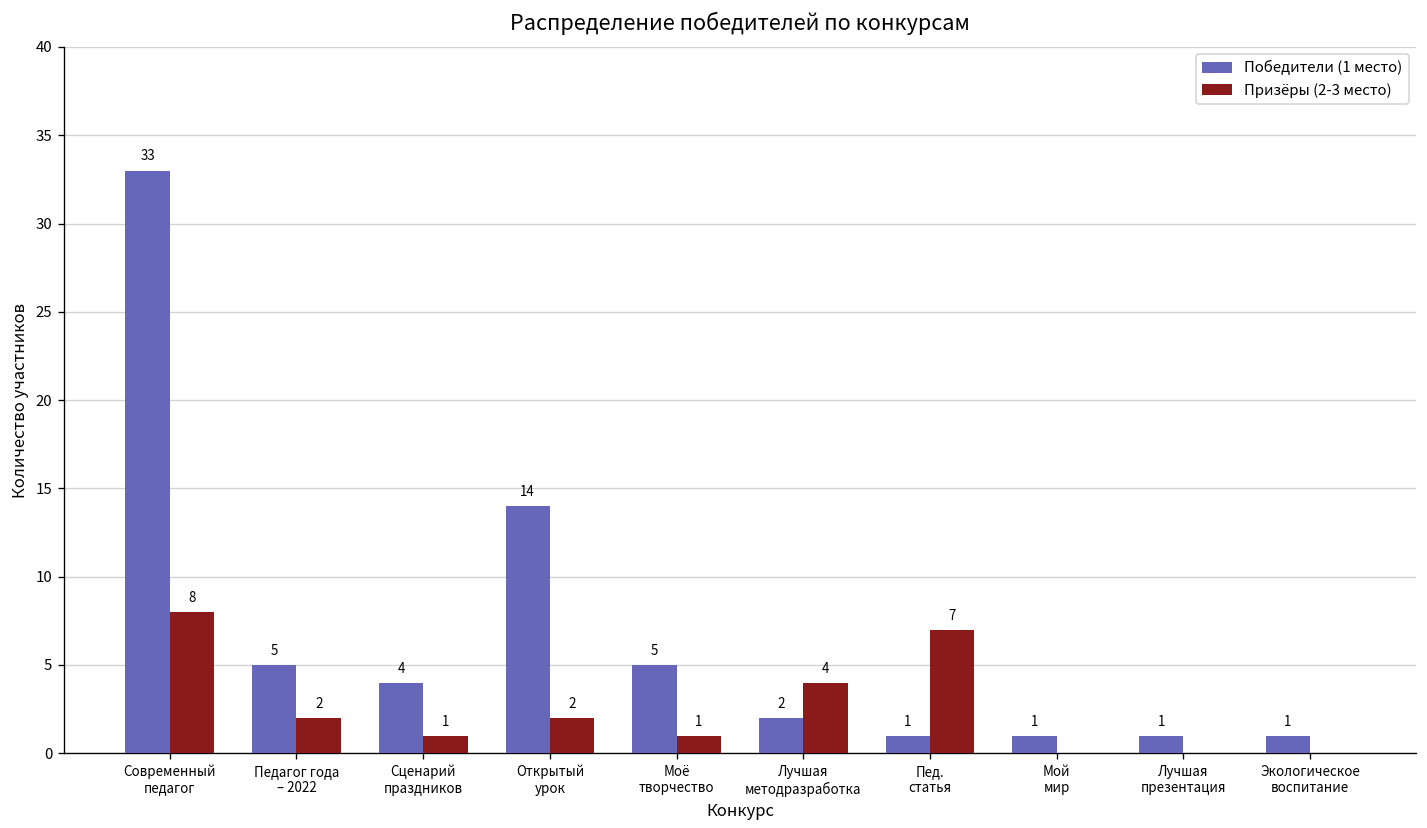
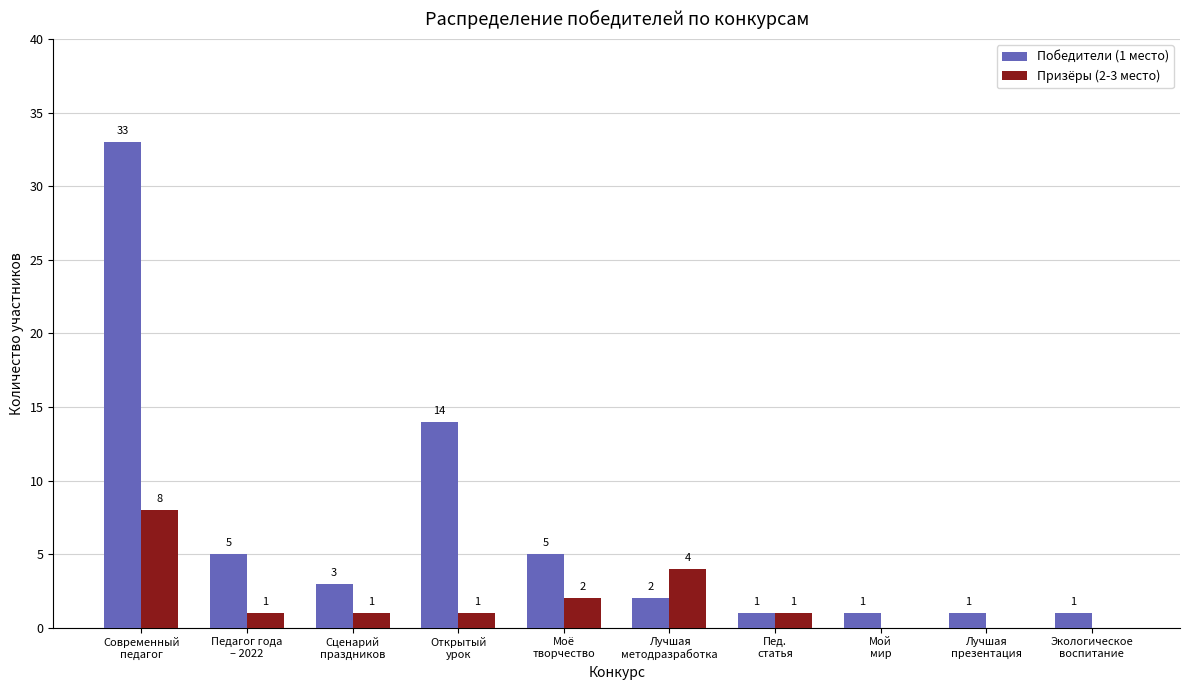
  {
    "Победители (1 место)": {
      "Современный педагог": 33,
      "Педагог года – 2022": 5,
-     "Сценарий праздников": 4,
+     "Сценарий праздников": 3,
      "Открытый урок": 14,
      "Моё творчество": 5,
      "Лучшая методразработка": 2,
      "Пед. статья": 1,
      "Мой мир": 1,
      "Лучшая презентация": 1,
      "Экологическое воспитание": 1
    },
    "Призёры (2-3 место)": {
      "Современный педагог": 8,
-     "Педагог года – 2022": 2,
+     "Педагог года – 2022": 1,
      "Сценарий праздников": 1,
-     "Открытый урок": 2,
-     "Моё творчество": 1,
+     "Открытый урок": 1,
+     "Моё творчество": 2,
      "Лучшая методразработка": 4,
-     "Пед. статья": 7
+     "Пед. статья": 1
    }
  }
